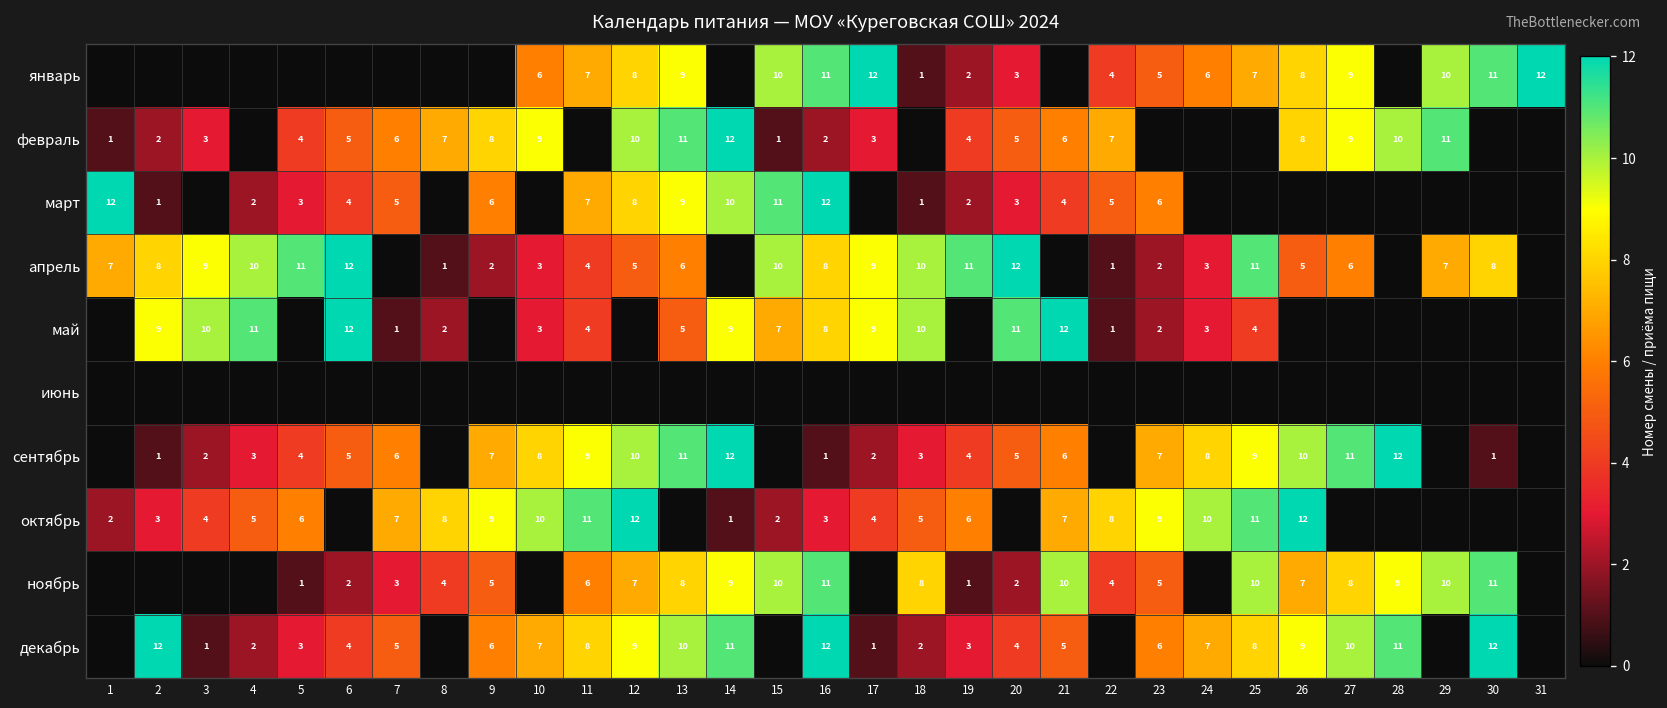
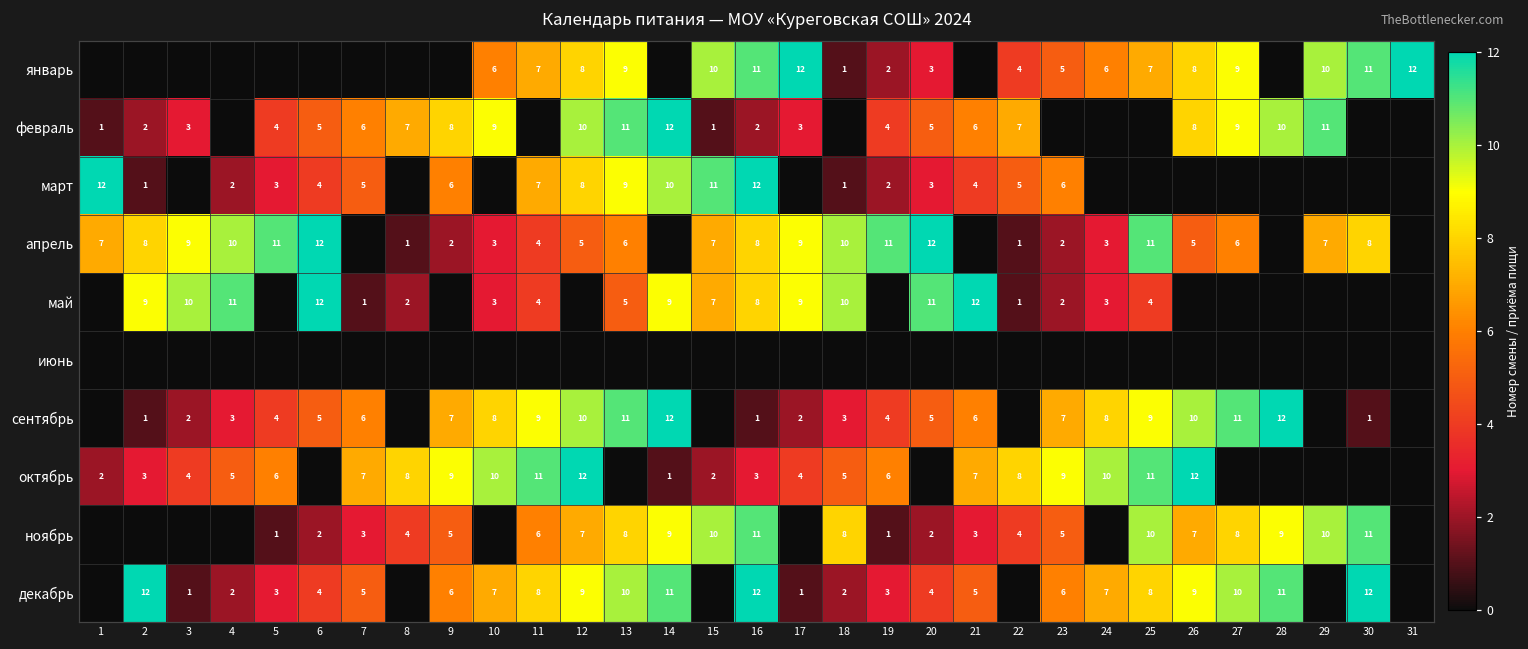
  {
    "апрель": {
      "1": 7,
      "2": 8,
      "3": 9,
      "4": 10,
      "5": 11,
      "6": 12,
      "8": 1,
      "9": 2,
      "10": 3,
      "11": 4,
      "12": 5,
      "13": 6,
-     "15": 10,
+     "15": 7,
      "16": 8,
      "17": 9,
      "18": 10,
      "19": 11,
      "20": 12,
      "22": 1,
      "23": 2,
      "24": 3,
      "25": 11,
      "26": 5,
      "27": 6,
      "29": 7,
      "30": 8
    },
    "ноябрь": {
      "5": 1,
      "6": 2,
      "7": 3,
      "8": 4,
      "9": 5,
      "11": 6,
      "12": 7,
      "13": 8,
      "14": 9,
      "15": 10,
      "16": 11,
      "18": 8,
      "19": 1,
      "20": 2,
-     "21": 10,
+     "21": 3,
      "22": 4,
      "23": 5,
      "25": 10,
      "26": 7,
      "27": 8,
      "28": 9,
      "29": 10,
      "30": 11
    }
  }
